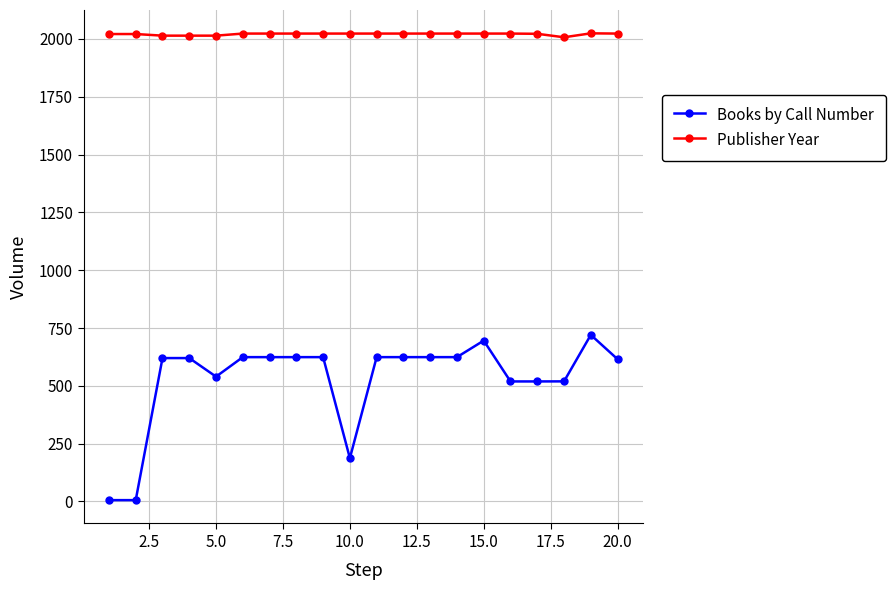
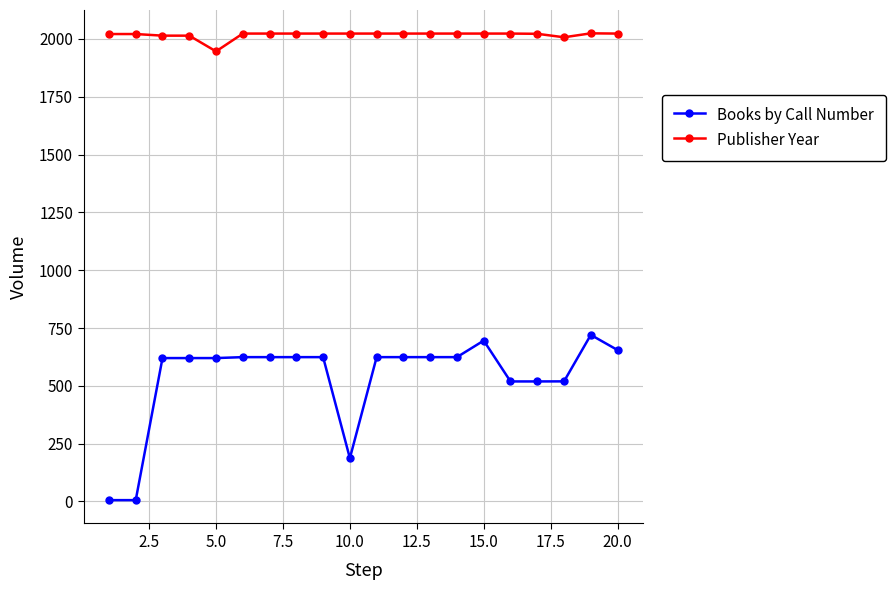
  {
    "Books by Call Number": {
-     "5.0": 540,
+     "5.0": 620,
      "10.0": 190,
      "15.0": 700,
-     "20.0": 620
+     "20.0": 650
    },
    "Publisher Year": {
-     "5.0": 2010,
+     "5.0": 1950,
      "10.0": 2020,
      "15.0": 2020,
      "20.0": 2020
    }
  }
